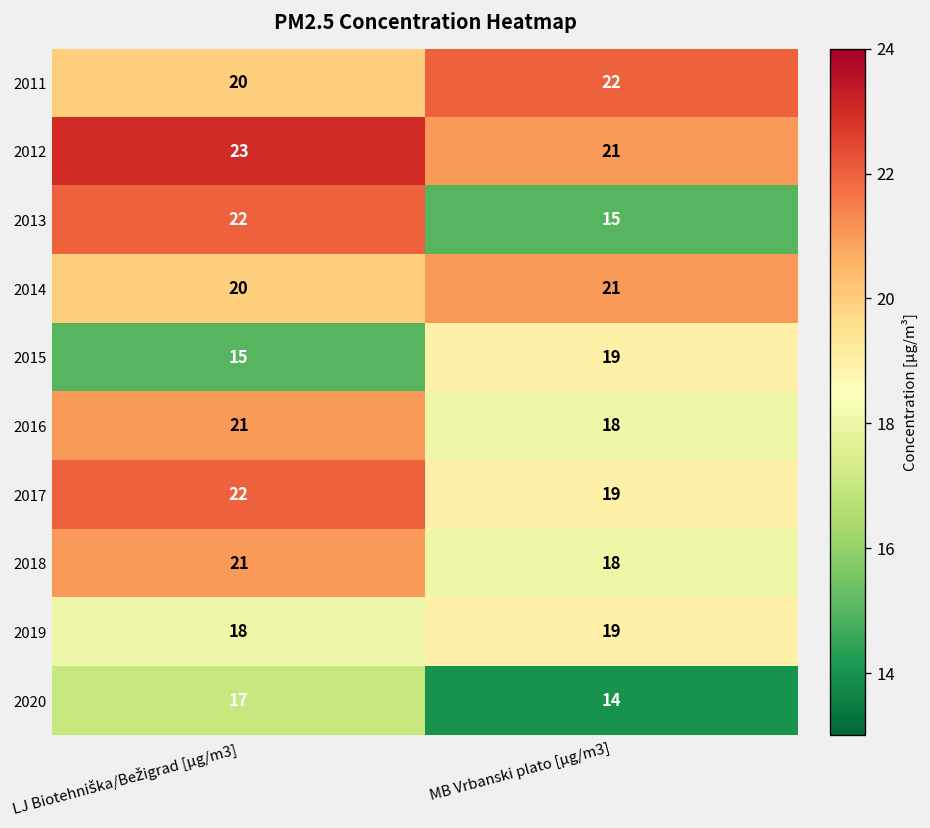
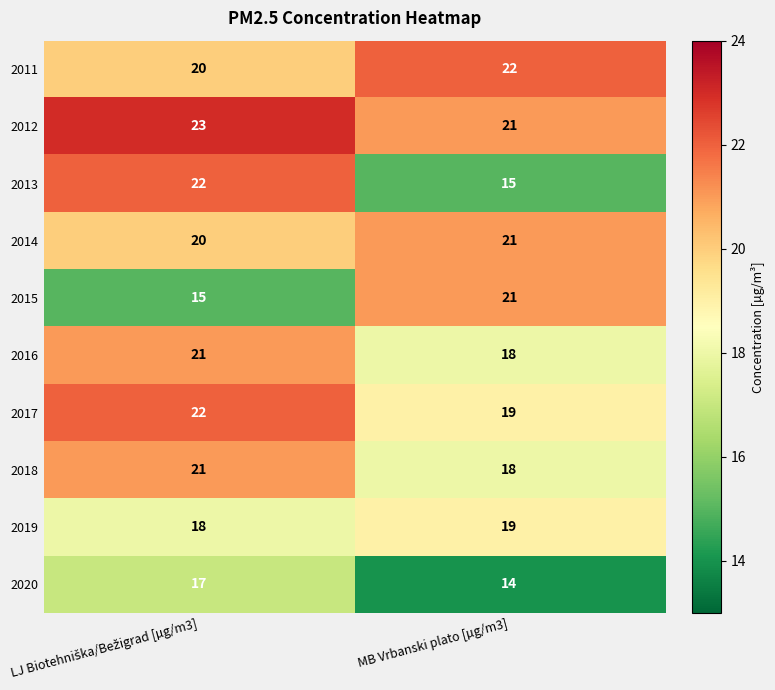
  {
    "2011": {
      "LJ Biotehniška/Bežigrad [µg/m3]": 20,
      "MB Vrbanski plato [µg/m3]": 22
    },
    "2012": {
      "LJ Biotehniška/Bežigrad [µg/m3]": 23,
      "MB Vrbanski plato [µg/m3]": 21
    },
    "2013": {
      "LJ Biotehniška/Bežigrad [µg/m3]": 22,
      "MB Vrbanski plato [µg/m3]": 15
    },
    "2014": {
      "LJ Biotehniška/Bežigrad [µg/m3]": 20,
      "MB Vrbanski plato [µg/m3]": 21
    },
    "2015": {
      "LJ Biotehniška/Bežigrad [µg/m3]": 15,
-     "MB Vrbanski plato [µg/m3]": 19
+     "MB Vrbanski plato [µg/m3]": 21
    },
    "2016": {
      "LJ Biotehniška/Bežigrad [µg/m3]": 21,
      "MB Vrbanski plato [µg/m3]": 18
    },
    "2017": {
      "LJ Biotehniška/Bežigrad [µg/m3]": 22,
      "MB Vrbanski plato [µg/m3]": 19
    },
    "2018": {
      "LJ Biotehniška/Bežigrad [µg/m3]": 21,
      "MB Vrbanski plato [µg/m3]": 18
    },
    "2019": {
      "LJ Biotehniška/Bežigrad [µg/m3]": 18,
      "MB Vrbanski plato [µg/m3]": 19
    },
    "2020": {
      "LJ Biotehniška/Bežigrad [µg/m3]": 17,
      "MB Vrbanski plato [µg/m3]": 14
    }
  }
